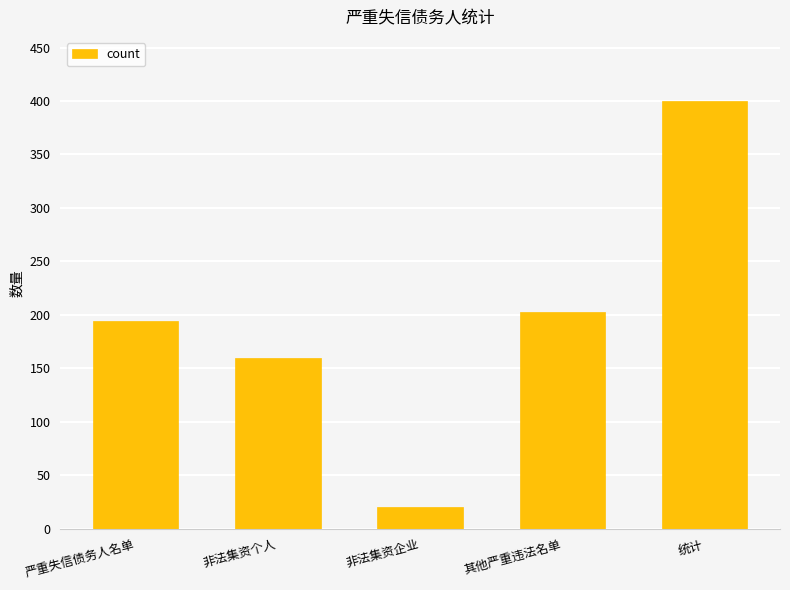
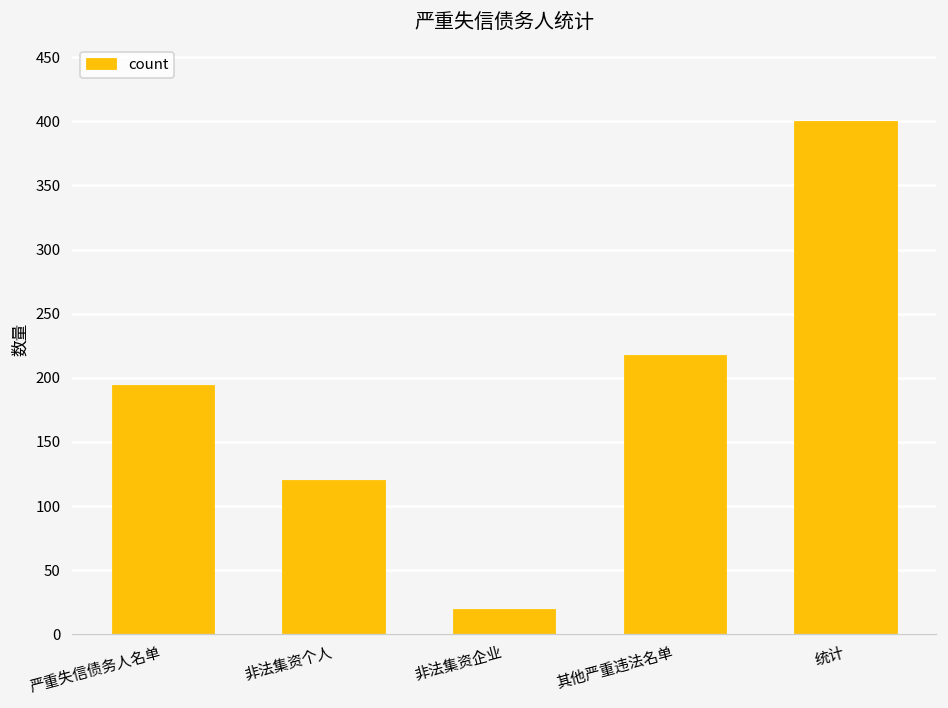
  {
    "严重失信债务人名单": 194,
-   "非法集资个人": 160,
+   "非法集资个人": 120,
    "非法集资企业": 20,
-   "其他严重违法名单": 203,
+   "其他严重违法名单": 218,
    "统计": 400
  }
